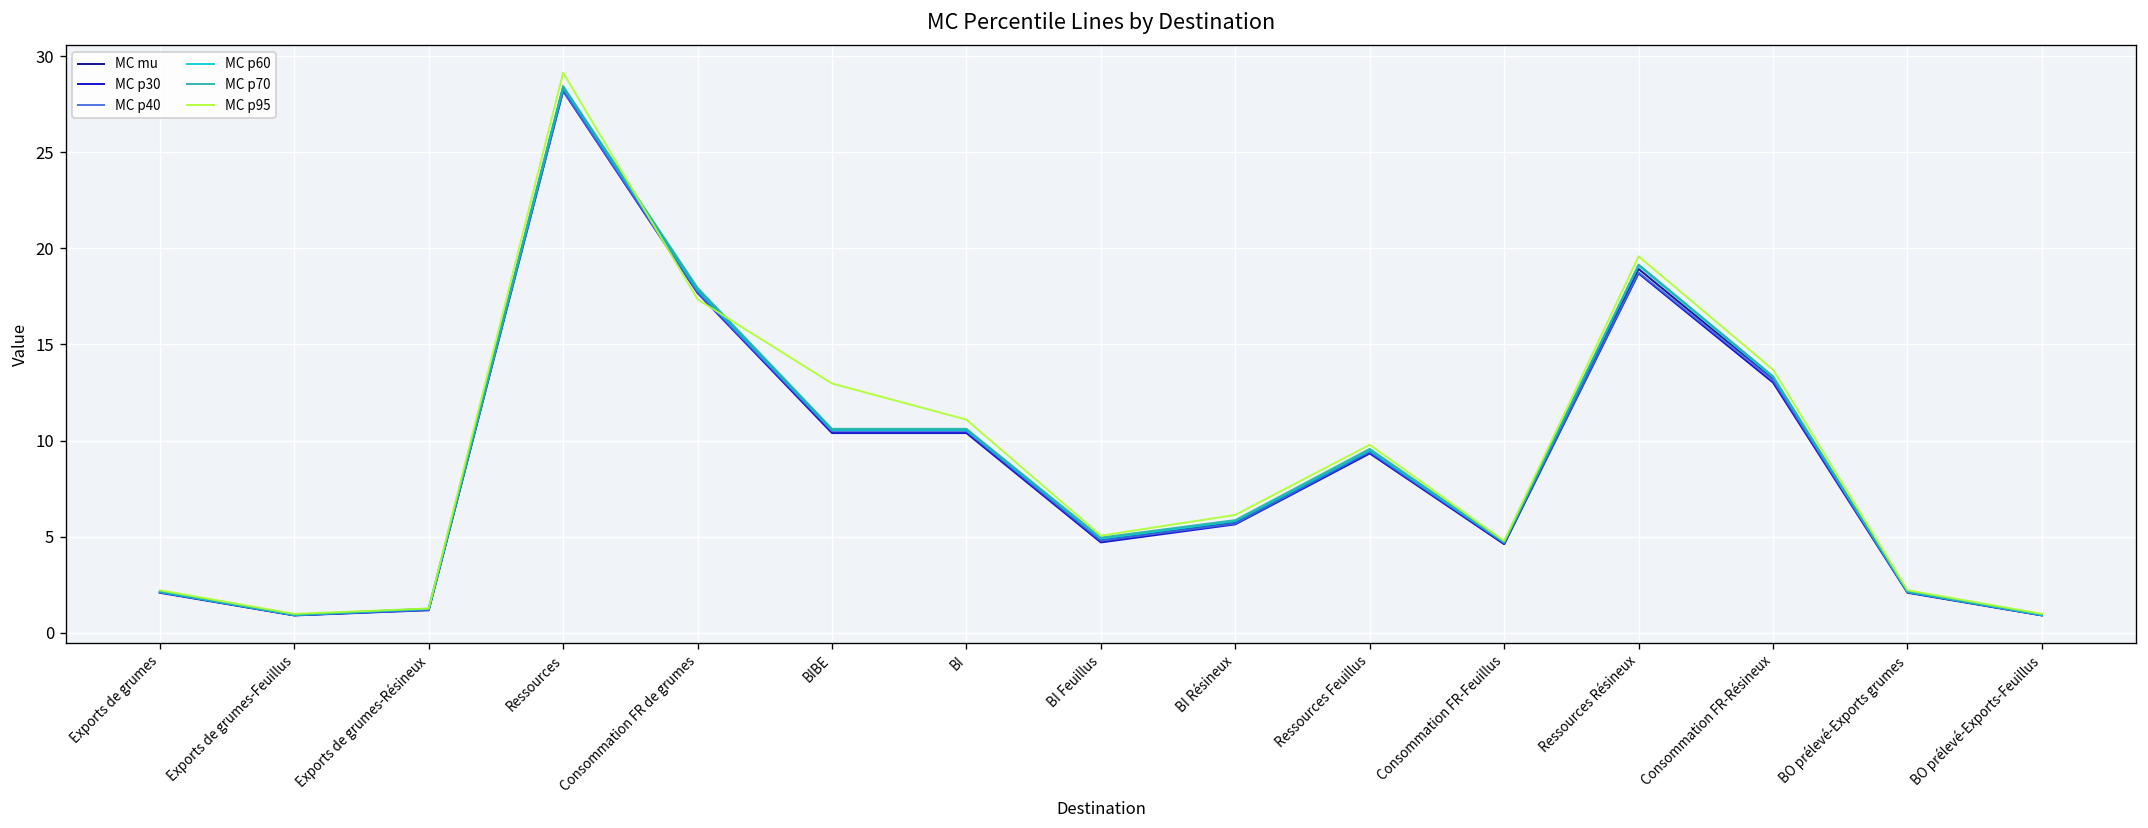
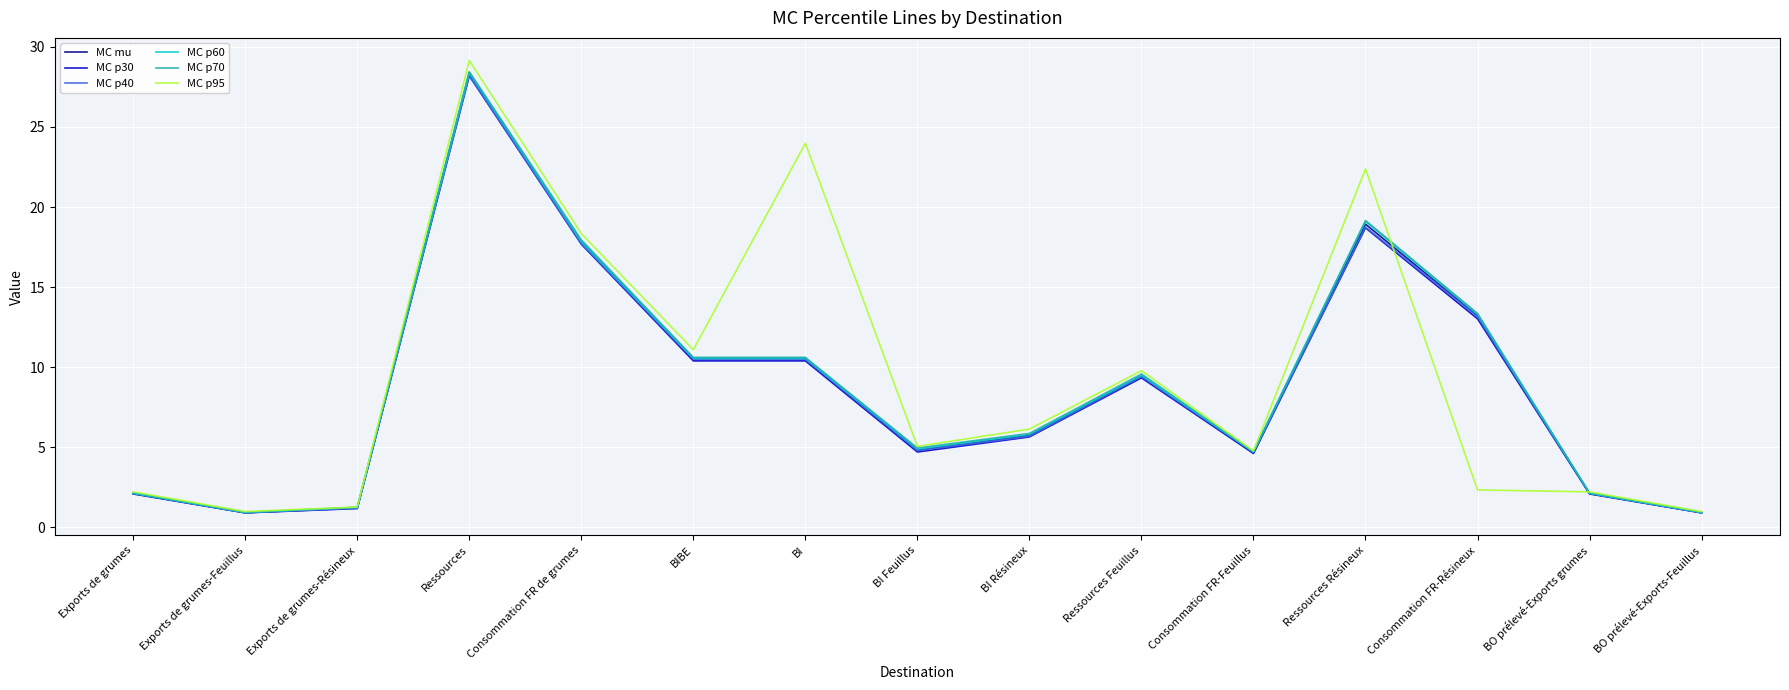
  {
    "MC mu": {
      "Ressources Résineux": 18.9
    },
    "MC p95": {
      "Ressources": 29.2,
-     "Consommation FR de grumes": 17.4,
-     "BIBE": 13.0,
-     "BI": 11.1,
+     "Consommation FR de grumes": 18.3,
+     "BIBE": 11.1,
+     "BI": 24.0,
      "BI Résineux": 6.1,
      "Ressources Feuillus": 9.8,
-     "Ressources Résineux": 19.6,
-     "Consommation FR-Résineux": 13.7
+     "Ressources Résineux": 22.4,
+     "Consommation FR-Résineux": 2.3
    }
  }
